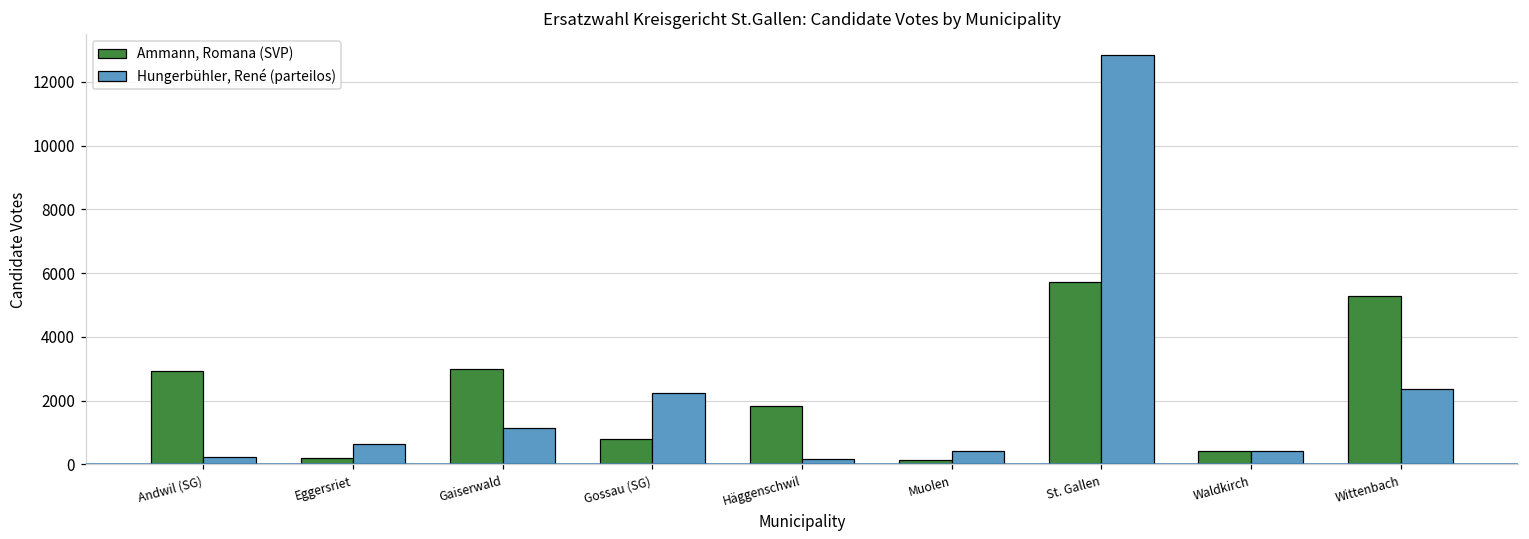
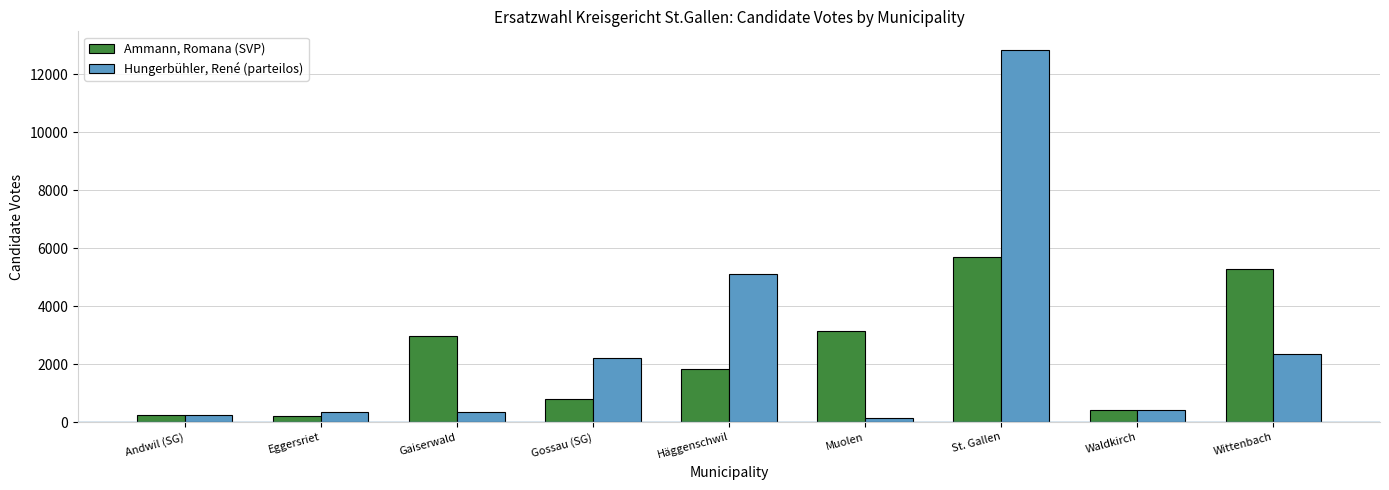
  {
    "Ammann, Romana (SVP)": {
-     "Andwil (SG)": 2900,
+     "Andwil (SG)": 200,
      "Eggersriet": 200,
      "Gaiserwald": 3000,
      "Gossau (SG)": 800,
      "Häggenschwil": 1800,
-     "Muolen": 100,
+     "Muolen": 3200,
      "St. Gallen": 5700,
      "Waldkirch": 400,
      "Wittenbach": 5300
    },
    "Hungerbühler, René (parteilos)": {
      "Andwil (SG)": 200,
-     "Eggersriet": 600,
-     "Gaiserwald": 1100,
+     "Eggersriet": 300,
+     "Gaiserwald": 300,
      "Gossau (SG)": 2200,
-     "Häggenschwil": 200,
-     "Muolen": 400,
+     "Häggenschwil": 5100,
+     "Muolen": 100,
      "St. Gallen": 12800,
      "Waldkirch": 400,
      "Wittenbach": 2400
    }
  }
